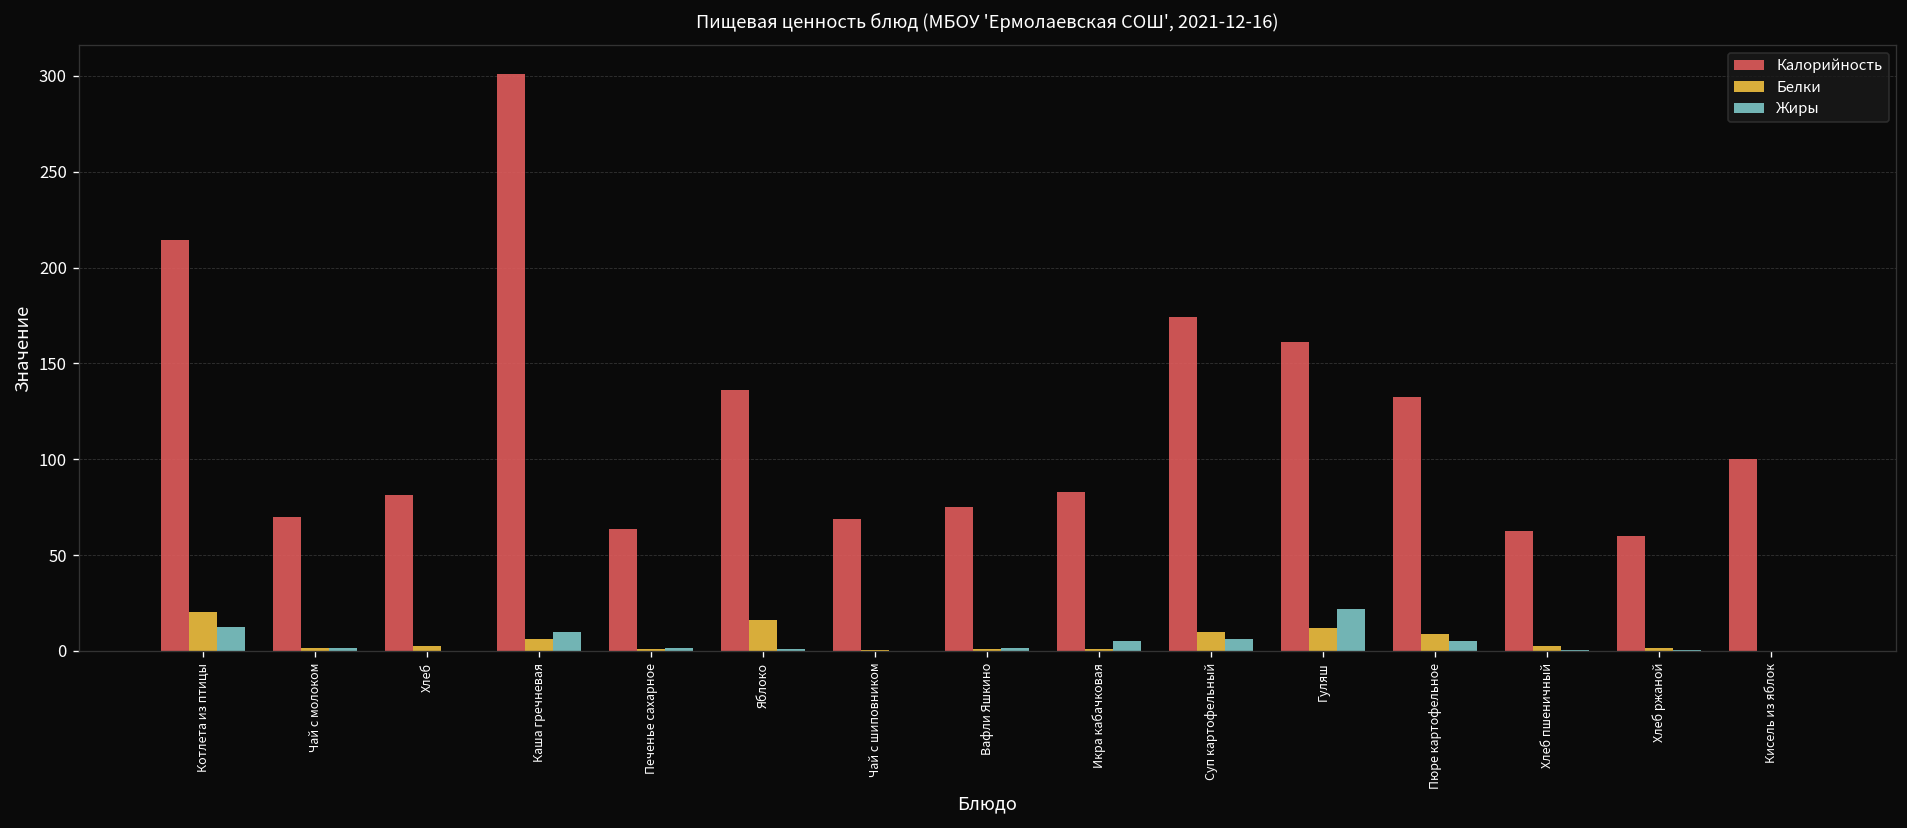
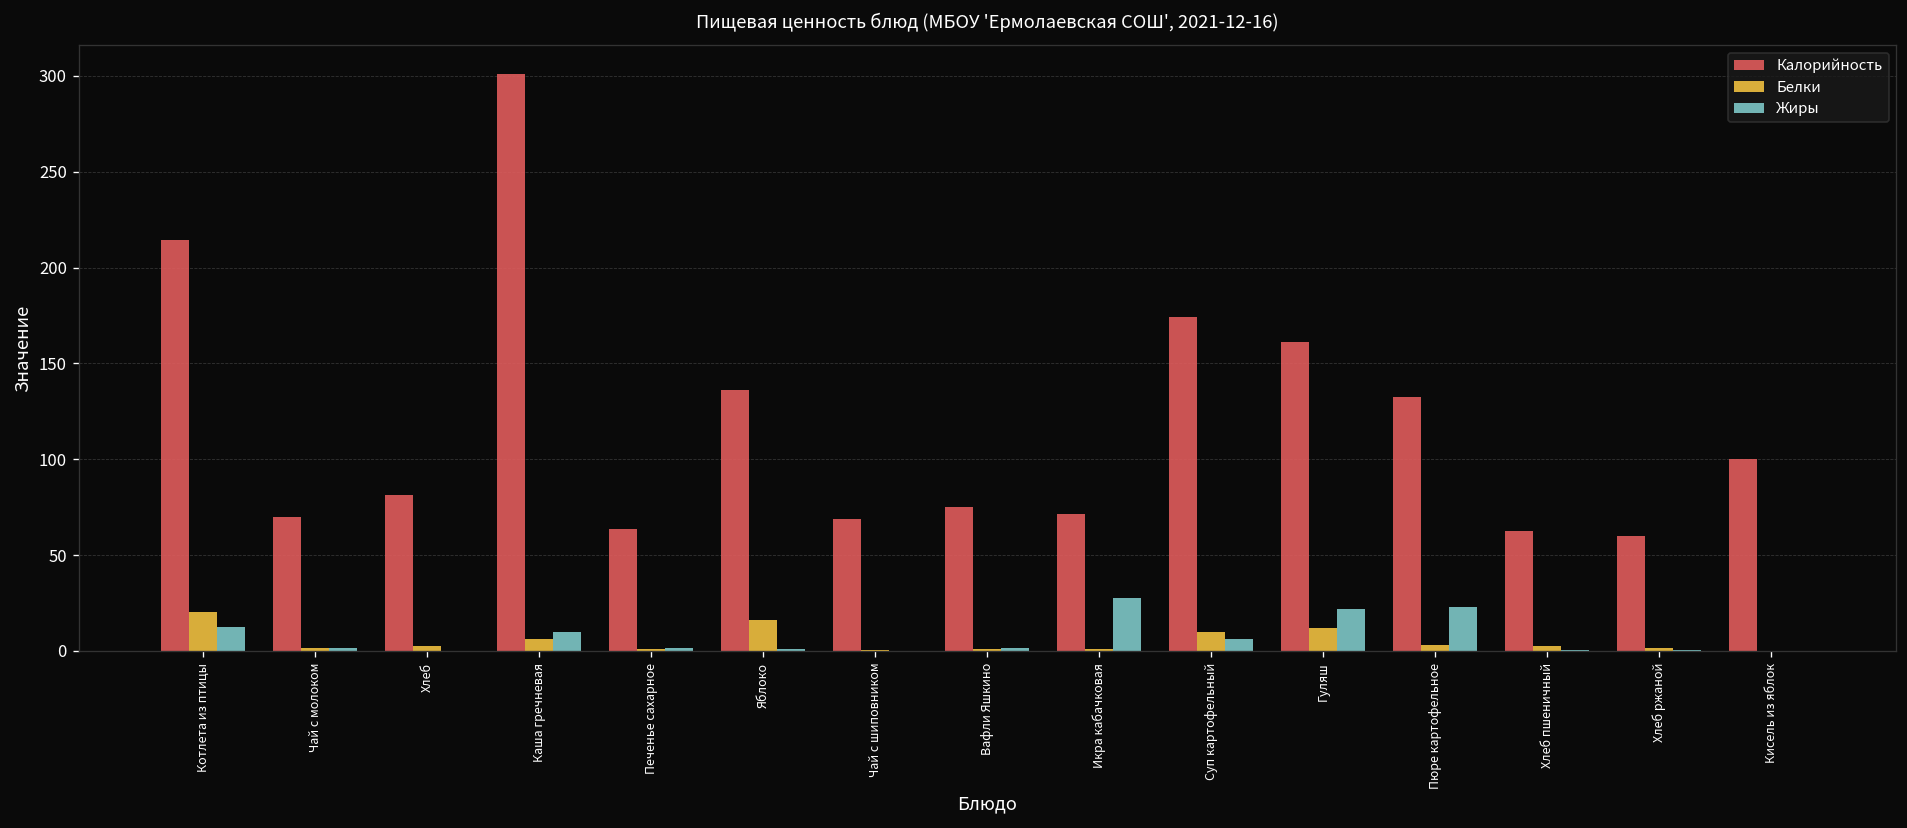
  {
    "Калорийность": {
      "Котлета из птицы": 214,
      "Чай с молоком": 70,
      "Хлеб": 82,
      "Каша гречневая": 301,
      "Печенье сахарное": 64,
      "Яблоко": 136,
      "Чай с шиповником": 69,
      "Вафли Яшкино": 75,
-     "Икра кабачковая": 83,
+     "Икра кабачковая": 71,
      "Суп картофельный": 174,
      "Гуляш": 161,
      "Пюре картофельное": 133,
      "Хлеб пшеничный": 62,
      "Хлеб ржаной": 60,
      "Кисель из яблок": 100
    },
    "Белки": {
      "Котлета из птицы": 21,
      "Хлеб": 3,
      "Каша гречневая": 6,
      "Яблоко": 16,
      "Суп картофельный": 10,
      "Гуляш": 12,
-     "Пюре картофельное": 9,
+     "Пюре картофельное": 3,
      "Хлеб пшеничный": 2
    },
    "Жиры": {
      "Котлета из птицы": 13,
      "Чай с молоком": 2,
      "Каша гречневая": 10,
-     "Икра кабачковая": 5,
+     "Икра кабачковая": 27,
      "Суп картофельный": 6,
      "Гуляш": 22,
-     "Пюре картофельное": 5
+     "Пюре картофельное": 23
    }
  }
